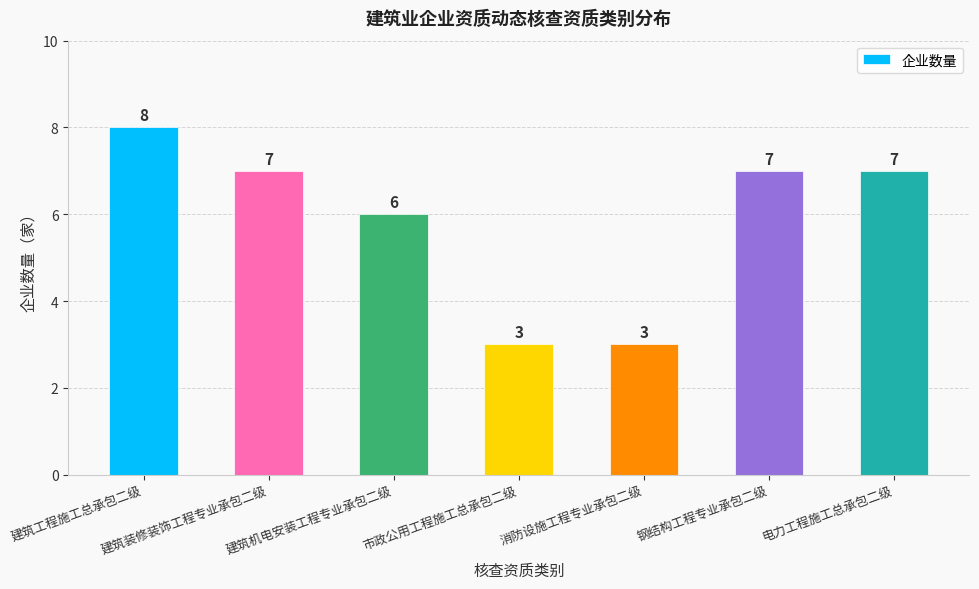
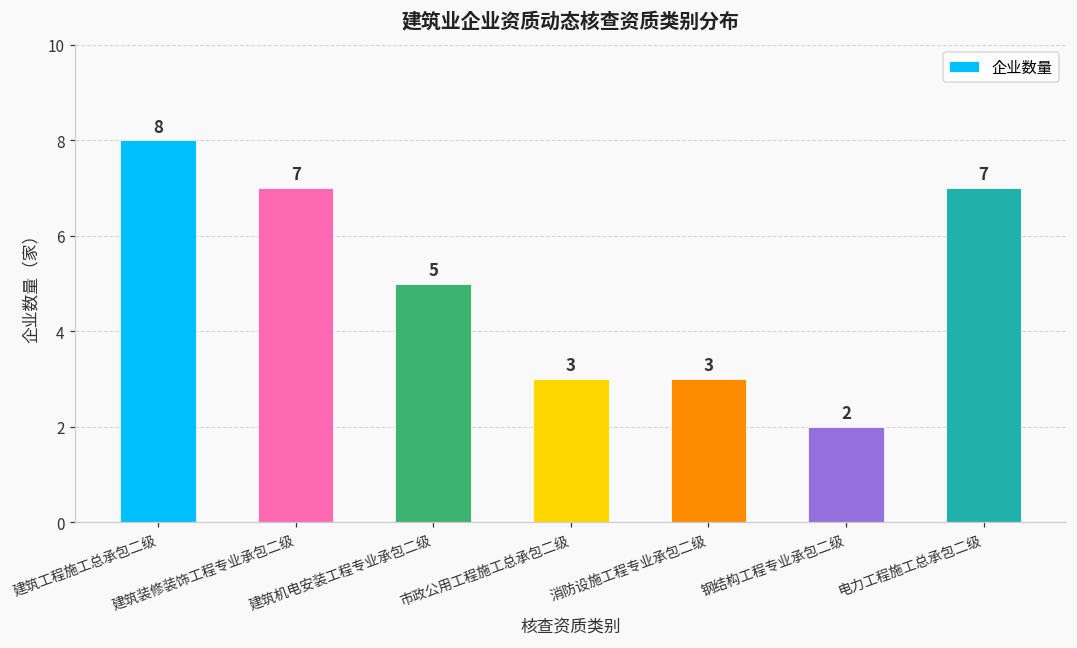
  {
    "建筑工程施工总承包二级": 8,
    "建筑装修装饰工程专业承包二级": 7,
-   "建筑机电安装工程专业承包二级": 6,
+   "建筑机电安装工程专业承包二级": 5,
    "市政公用工程施工总承包二级": 3,
    "消防设施工程专业承包二级": 3,
-   "钢结构工程专业承包二级": 7,
+   "钢结构工程专业承包二级": 2,
    "电力工程施工总承包二级": 7
  }
